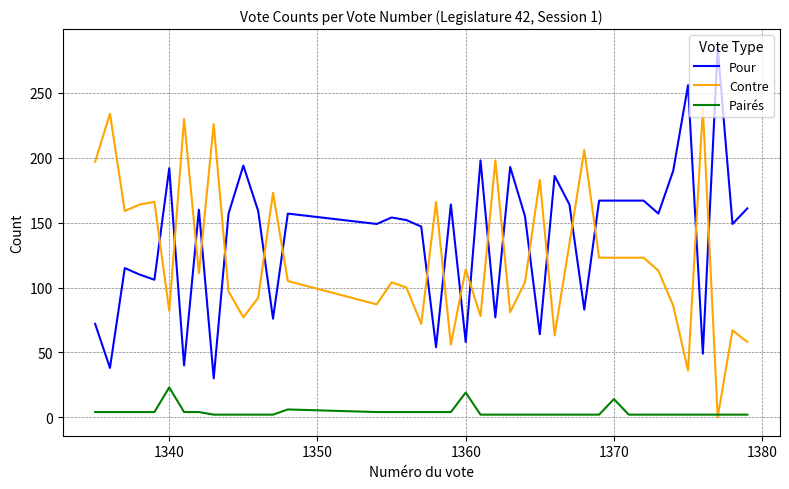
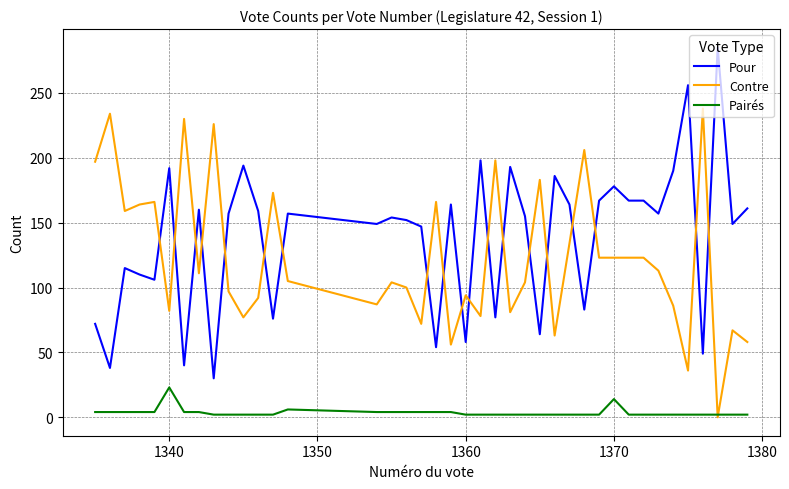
  {
    "Pour": {
      "1340": 192,
      "1360": 58,
-     "1370": 167
+     "1370": 178
    },
    "Contre": {
      "1340": 82,
-     "1360": 114,
+     "1360": 94,
      "1370": 123
    },
    "Pairés": {
      "1340": 23,
-     "1360": 19,
+     "1360": 2,
      "1370": 14
    }
  }
